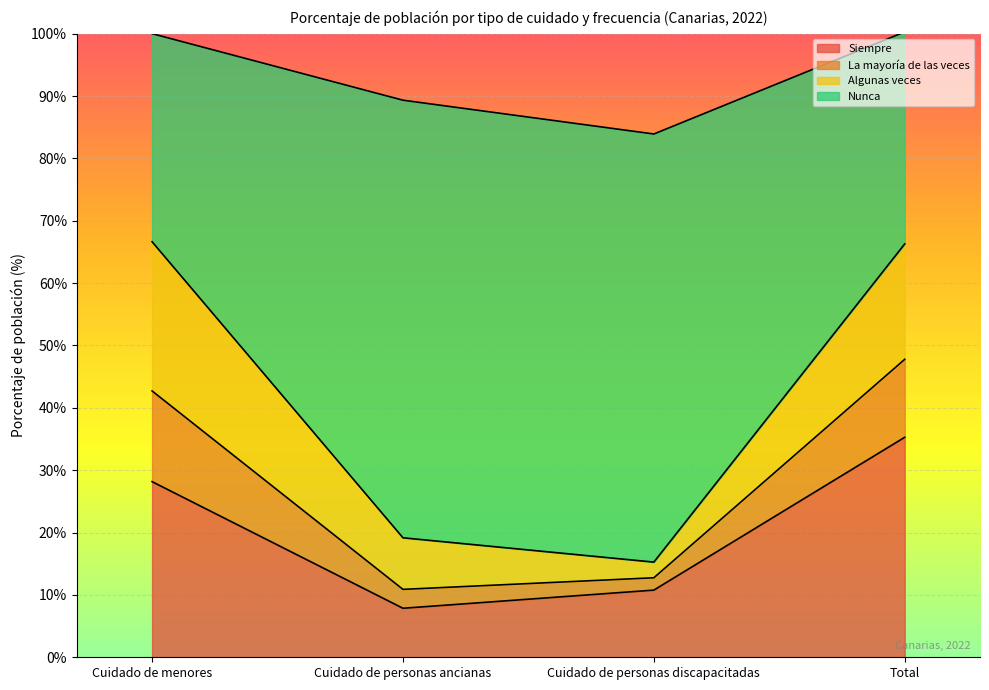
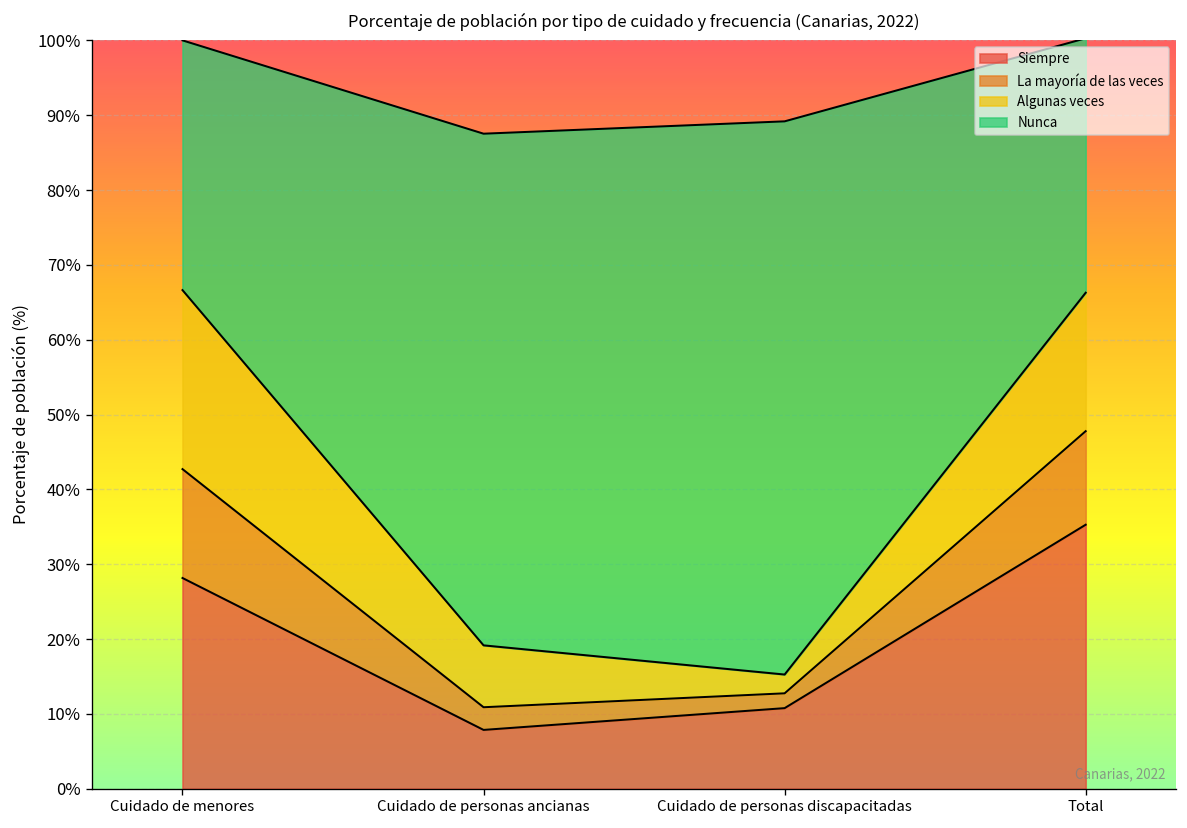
  {
    "Algunas veces": {
      "Cuidado de menores": "24%",
      "Cuidado de personas ancianas": "8%",
      "Cuidado de personas discapacitadas": "3%",
      "Total": "19%"
    },
    "Nunca": {
      "Cuidado de menores": "33%",
-     "Cuidado de personas ancianas": "70%",
-     "Cuidado de personas discapacitadas": "69%",
+     "Cuidado de personas ancianas": "68%",
+     "Cuidado de personas discapacitadas": "74%",
      "Total": "34%"
    }
  }
